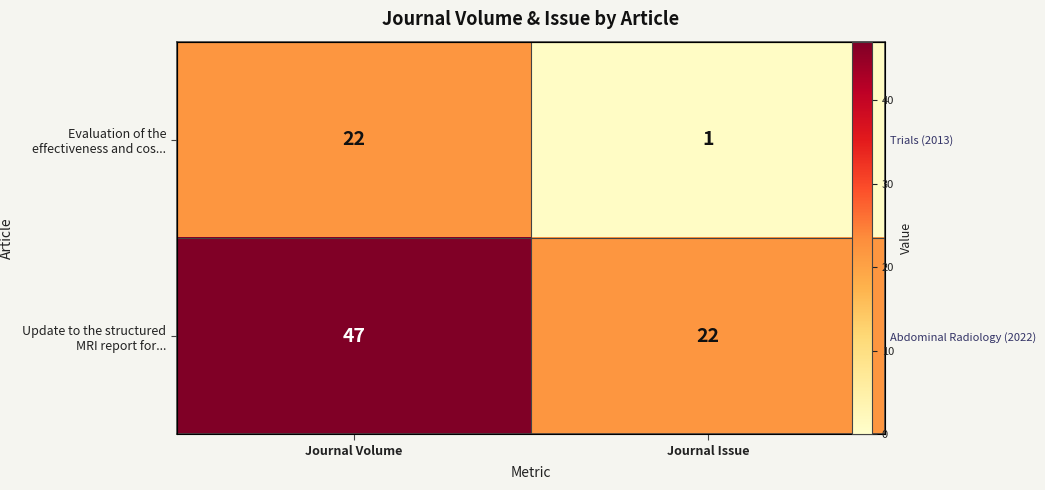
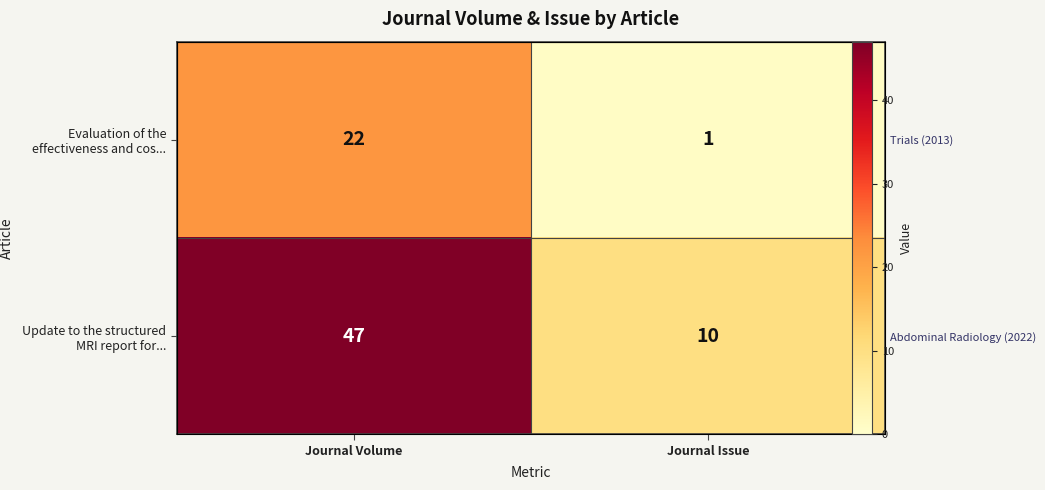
  {
    "Evaluation of the effectiveness and cos...": {
      "Journal Volume": 22,
      "Journal Issue": 1
    },
    "Update to the structured MRI report for...": {
      "Journal Volume": 47,
-     "Journal Issue": 22
+     "Journal Issue": 10
    }
  }
